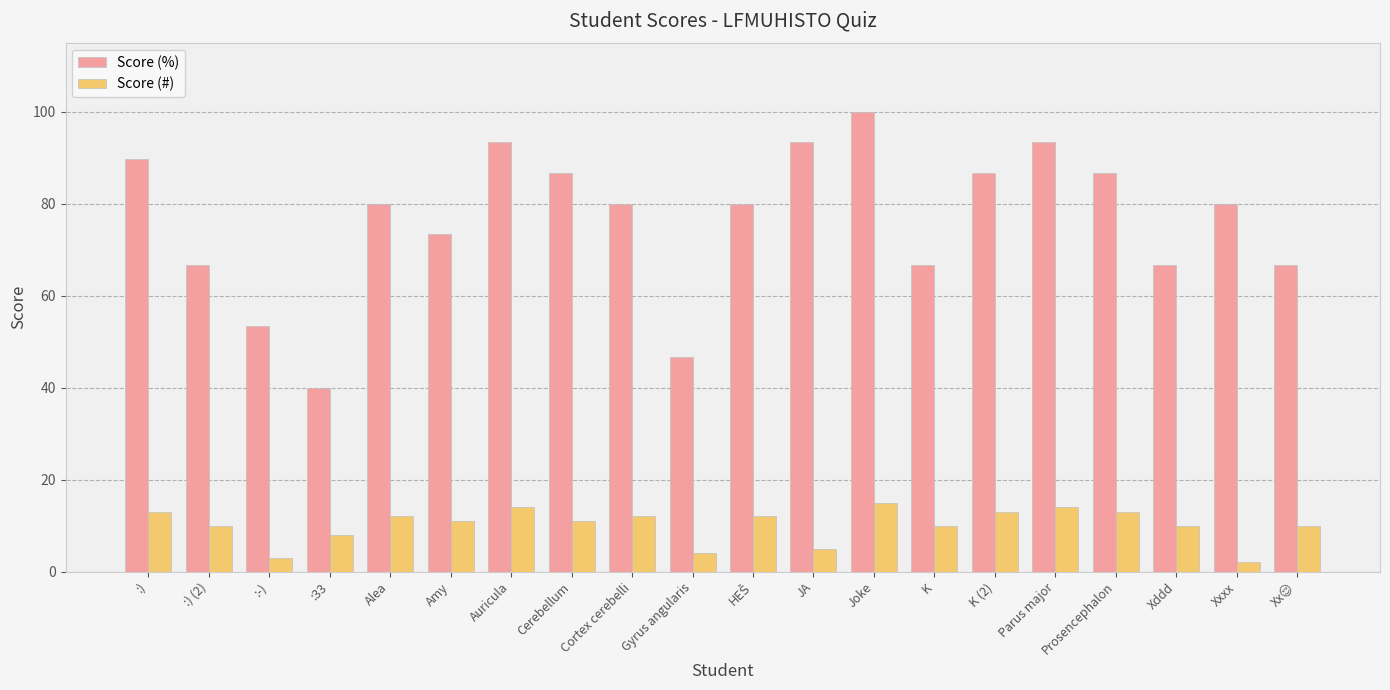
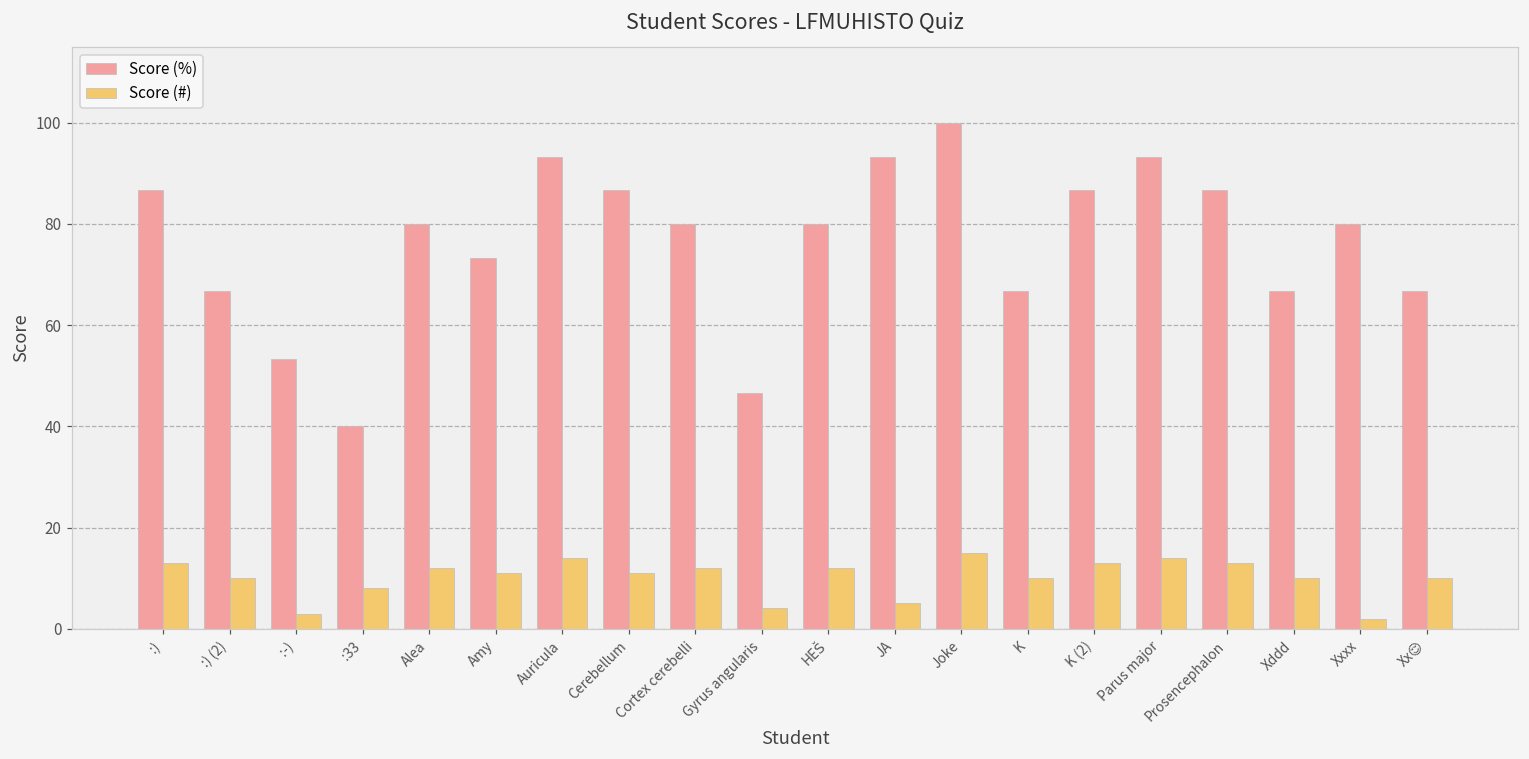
  {
    "Score (%)": {
-     ":)": 90,
+     ":)": 87,
      ":) (2)": 67,
      ":-)": 53,
      ":33": 40,
      "Alea": 80,
      "Amy": 73,
      "Auricula": 93,
      "Cerebellum": 87,
      "Cortex cerebelli": 80,
      "Gyrus angularis": 47,
      "HEŠ": 80,
      "JA": 93,
      "Joke": 100,
      "K": 67,
      "K (2)": 87,
      "Parus major": 93,
      "Prosencephalon": 87,
      "Xddd": 67,
      "Xxxx": 80,
      "Xx😌": 67
    },
    "Score (#)": {
      ":)": 13,
      ":) (2)": 10,
      ":-)": 3,
      ":33": 8,
      "Alea": 12,
      "Amy": 11,
      "Auricula": 14,
      "Cerebellum": 11,
      "Cortex cerebelli": 12,
      "Gyrus angularis": 4,
      "HEŠ": 12,
      "JA": 5,
      "Joke": 15,
      "K": 10,
      "K (2)": 13,
      "Parus major": 14,
      "Prosencephalon": 13,
      "Xddd": 10,
      "Xxxx": 2,
      "Xx😌": 10
    }
  }
